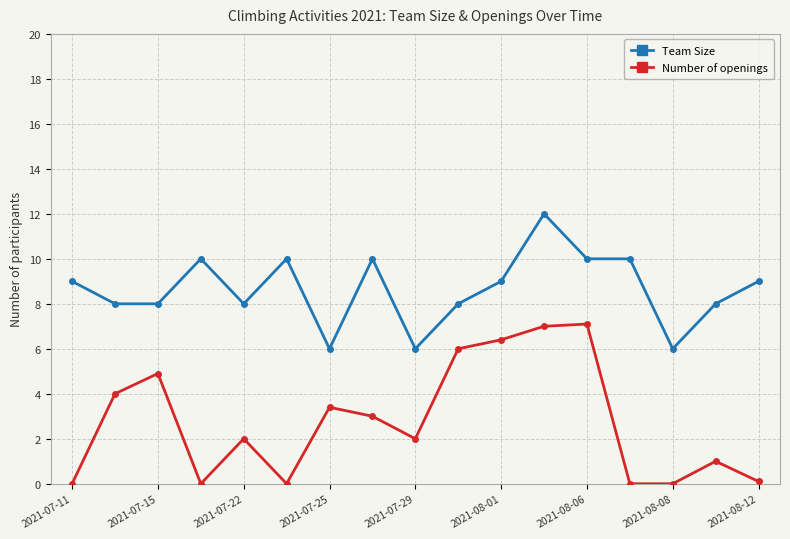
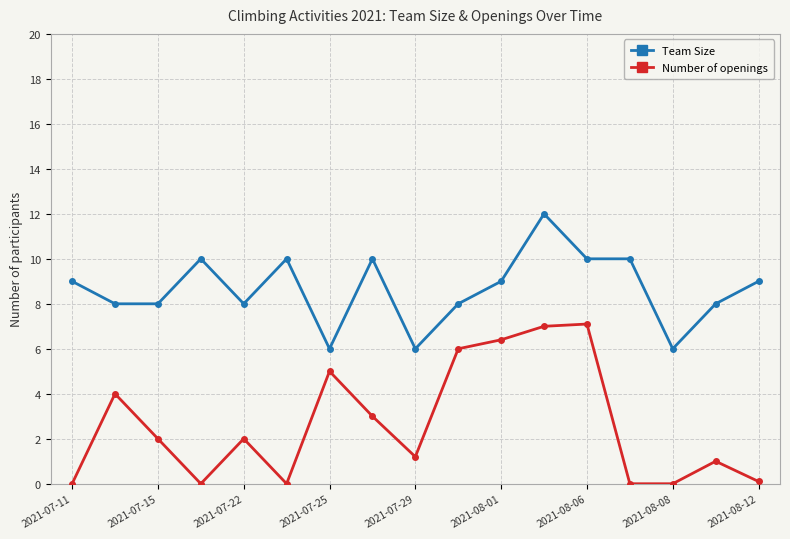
  {
    "Team Size": {
      "2021-07-11": 9.0,
      "2021-07-15": 8.0,
      "2021-07-22": 8.0,
      "2021-07-25": 6.0,
      "2021-07-29": 6.0,
      "2021-08-01": 9.0,
      "2021-08-06": 10.0,
      "2021-08-08": 6.0,
      "2021-08-12": 9.0
    },
    "Number of openings": {
      "2021-07-11": 0.0,
-     "2021-07-15": 4.9,
+     "2021-07-15": 2.0,
      "2021-07-22": 2.0,
-     "2021-07-25": 3.4,
-     "2021-07-29": 2.0,
+     "2021-07-25": 5.0,
+     "2021-07-29": 1.2,
      "2021-08-01": 6.4,
      "2021-08-06": 7.1,
      "2021-08-08": 0.0,
      "2021-08-12": 0.1
    }
  }
